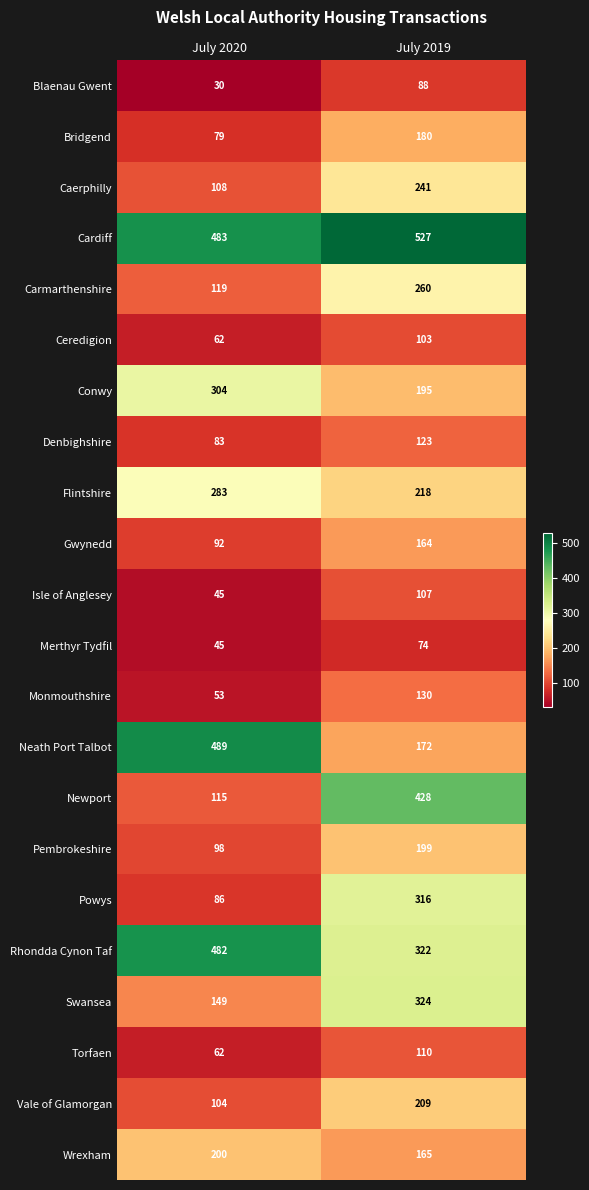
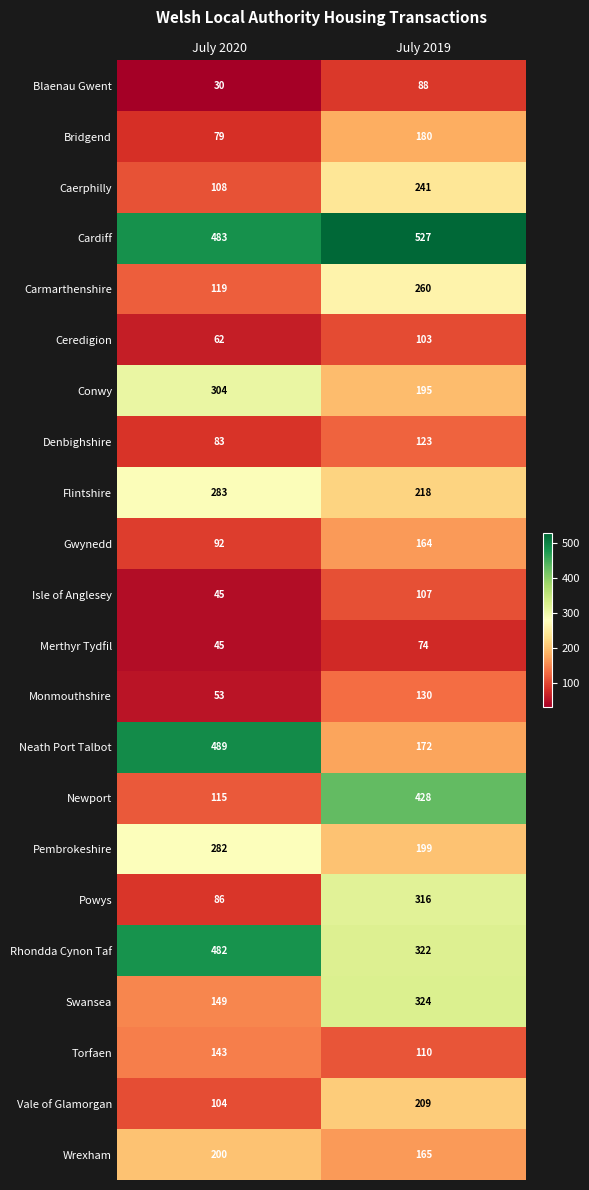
  {
    "Blaenau Gwent": {
      "July 2020": 30,
      "July 2019": 88
    },
    "Bridgend": {
      "July 2020": 79,
      "July 2019": 180
    },
    "Caerphilly": {
      "July 2020": 108,
      "July 2019": 241
    },
    "Cardiff": {
      "July 2020": 483,
      "July 2019": 527
    },
    "Carmarthenshire": {
      "July 2020": 119,
      "July 2019": 260
    },
    "Ceredigion": {
      "July 2020": 62,
      "July 2019": 103
    },
    "Conwy": {
      "July 2020": 304,
      "July 2019": 195
    },
    "Denbighshire": {
      "July 2020": 83,
      "July 2019": 123
    },
    "Flintshire": {
      "July 2020": 283,
      "July 2019": 218
    },
    "Gwynedd": {
      "July 2020": 92,
      "July 2019": 164
    },
    "Isle of Anglesey": {
      "July 2020": 45,
      "July 2019": 107
    },
    "Merthyr Tydfil": {
      "July 2020": 45,
      "July 2019": 74
    },
    "Monmouthshire": {
      "July 2020": 53,
      "July 2019": 130
    },
    "Neath Port Talbot": {
      "July 2020": 489,
      "July 2019": 172
    },
    "Newport": {
      "July 2020": 115,
      "July 2019": 428
    },
    "Pembrokeshire": {
-     "July 2020": 98,
+     "July 2020": 282,
      "July 2019": 199
    },
    "Powys": {
      "July 2020": 86,
      "July 2019": 316
    },
    "Rhondda Cynon Taf": {
      "July 2020": 482,
      "July 2019": 322
    },
    "Swansea": {
      "July 2020": 149,
      "July 2019": 324
    },
    "Torfaen": {
-     "July 2020": 62,
+     "July 2020": 143,
      "July 2019": 110
    },
    "Vale of Glamorgan": {
      "July 2020": 104,
      "July 2019": 209
    },
    "Wrexham": {
      "July 2020": 200,
      "July 2019": 165
    }
  }
